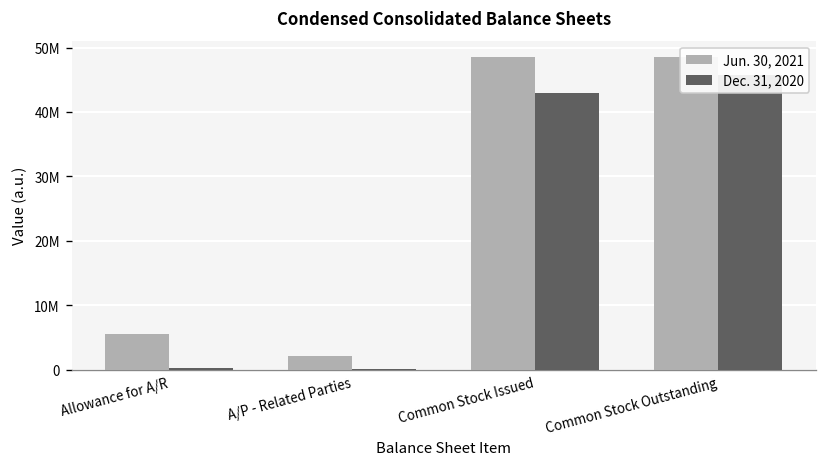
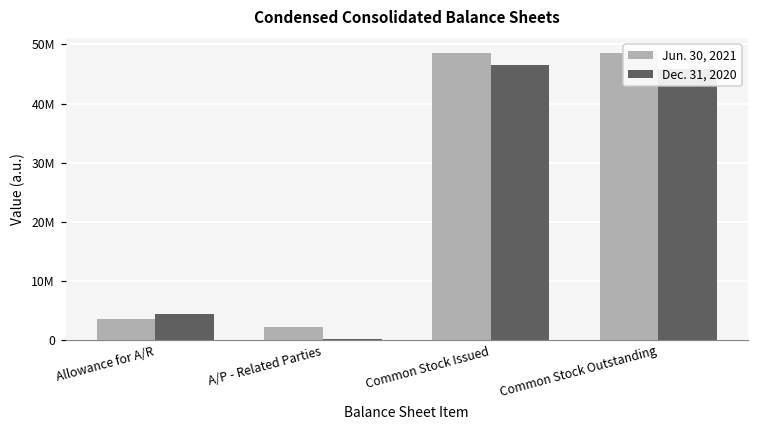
  {
    "Jun. 30, 2021": {
-     "Allowance for A/R": 5000000,
+     "Allowance for A/R": 4000000,
      "A/P - Related Parties": 2000000,
      "Common Stock Issued": 49000000
    },
    "Dec. 31, 2020": {
-     "Allowance for A/R": 0,
-     "Common Stock Issued": 43000000
+     "Allowance for A/R": 4000000,
+     "Common Stock Issued": 47000000
    }
  }
